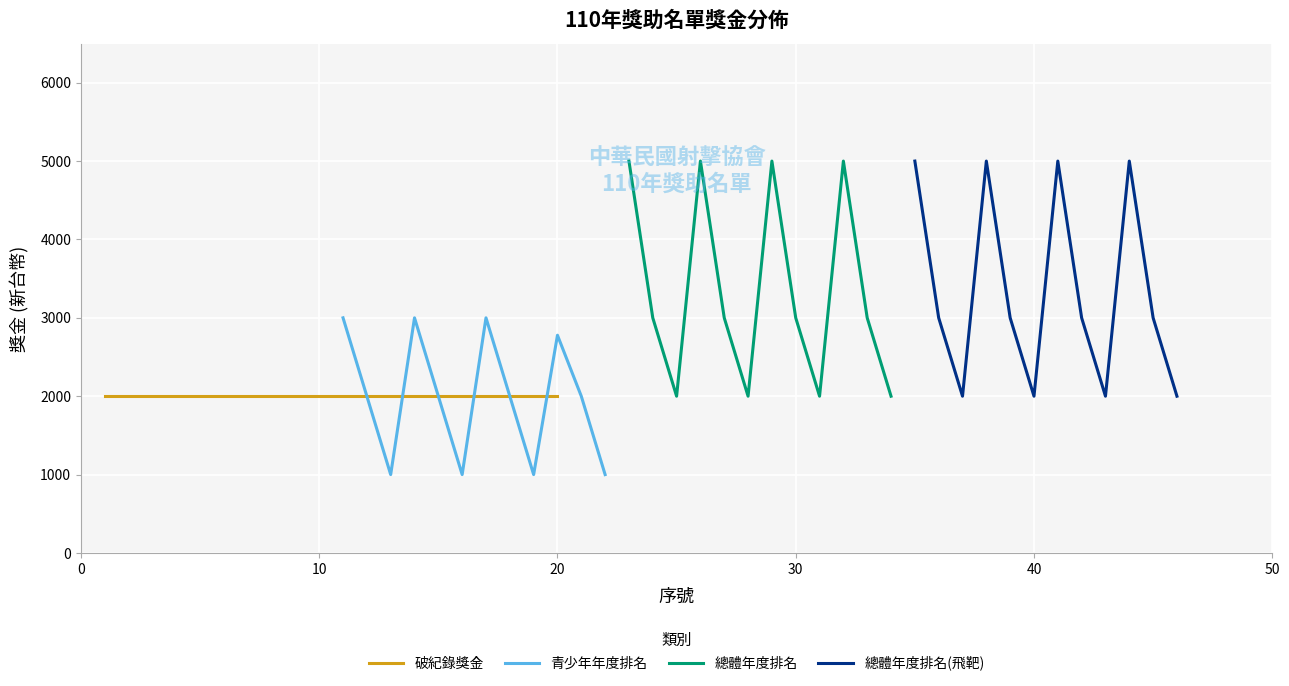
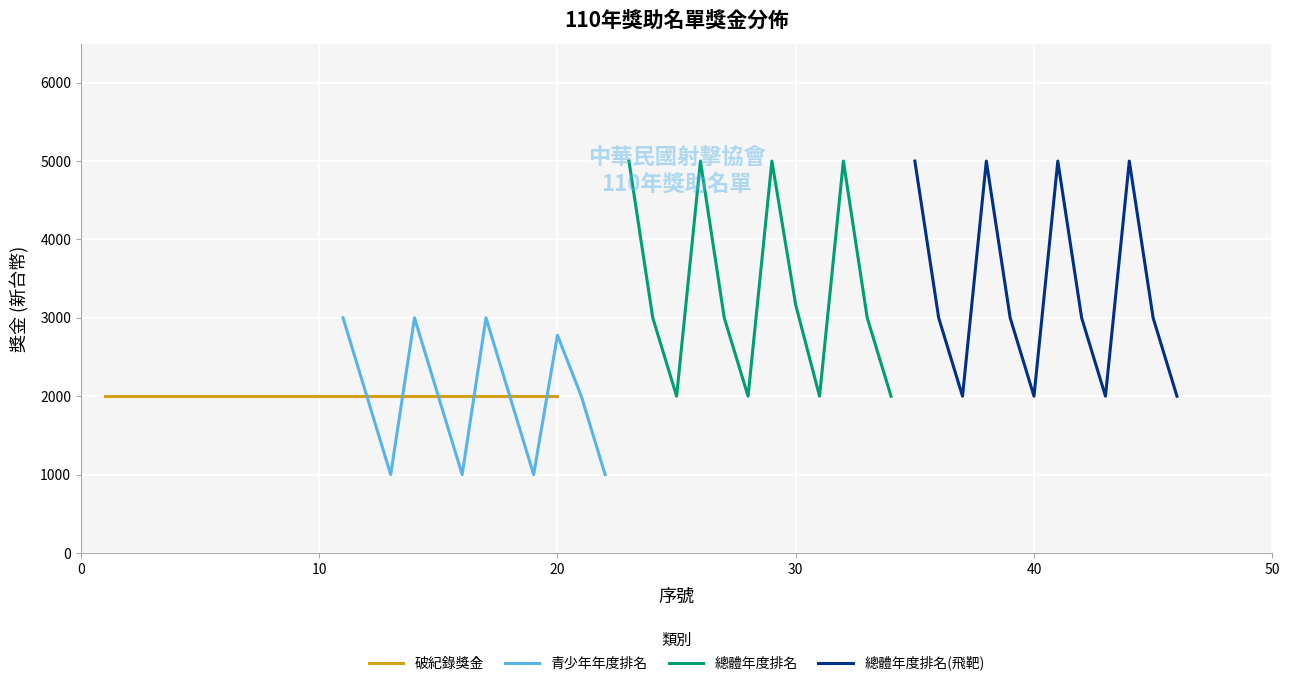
  {
    "破紀錄獎金": {
      "10": 2000,
      "20": 2000
    },
    "青少年年度排名": {
      "20": 2800
    },
    "總體年度排名": {
-     "30": 3000
+     "30": 3200
    },
    "總體年度排名(飛靶)": {
      "40": 2000
    }
  }
